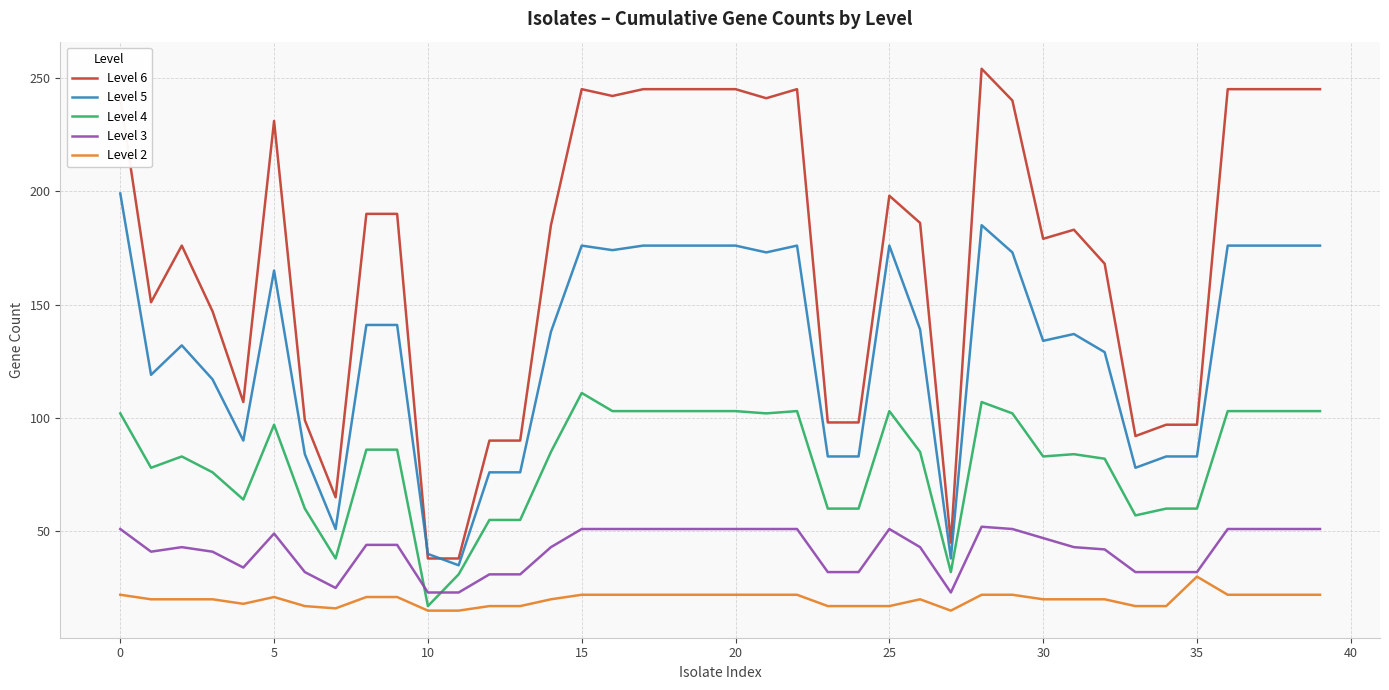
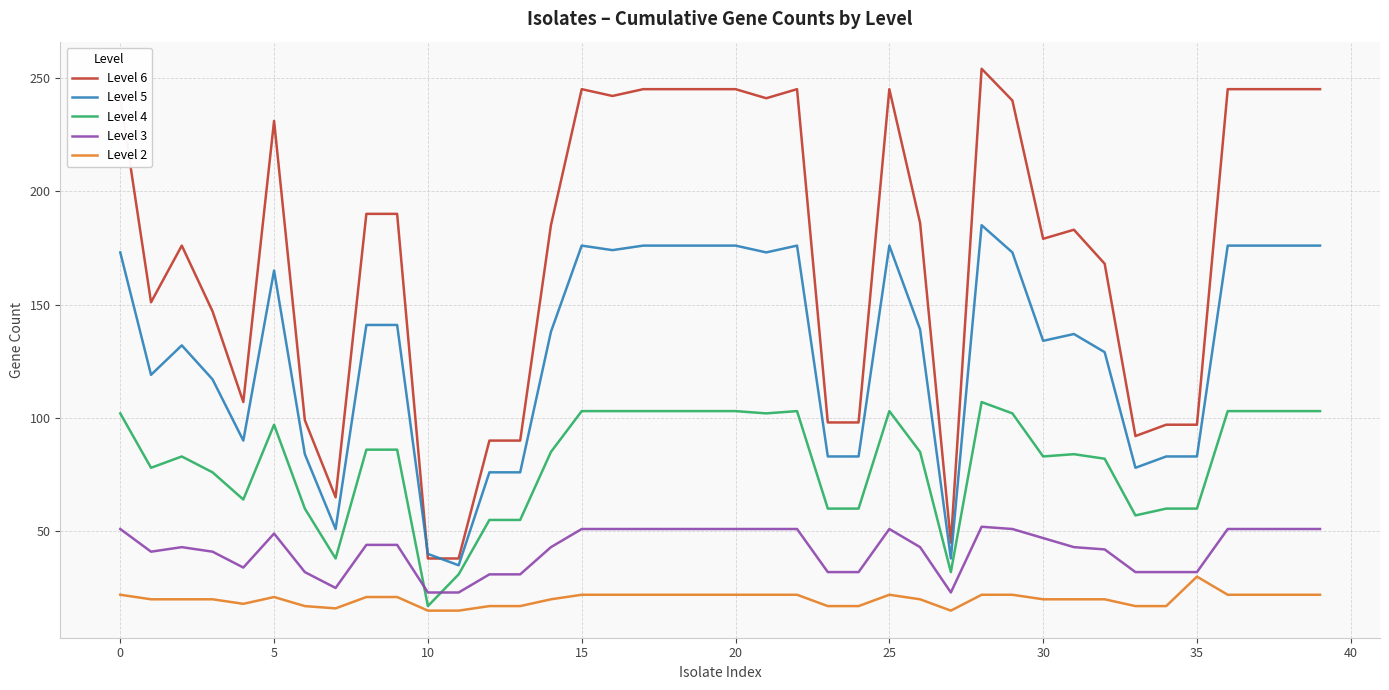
  {
    "Level 6": {
      "5": 231,
      "10": 38,
      "15": 245,
      "20": 245,
-     "25": 198,
+     "25": 245,
      "30": 179,
      "35": 97
    },
    "Level 5": {
-     "0": 199,
+     "0": 173,
      "5": 165,
      "10": 40,
      "15": 176,
      "20": 176,
      "25": 176,
      "30": 134,
      "35": 83
    },
    "Level 4": {
      "0": 102,
      "5": 97,
      "10": 17,
-     "15": 111,
+     "15": 103,
      "20": 103,
      "25": 103,
      "30": 83,
      "35": 60
    },
    "Level 3": {
      "0": 51,
      "5": 49,
      "10": 23,
      "15": 51,
      "20": 51,
      "25": 51,
      "30": 47,
      "35": 32
    },
    "Level 2": {
      "0": 22,
      "5": 21,
      "10": 15,
      "15": 22,
      "20": 22,
-     "25": 17,
+     "25": 22,
      "30": 20,
      "35": 30
    }
  }
